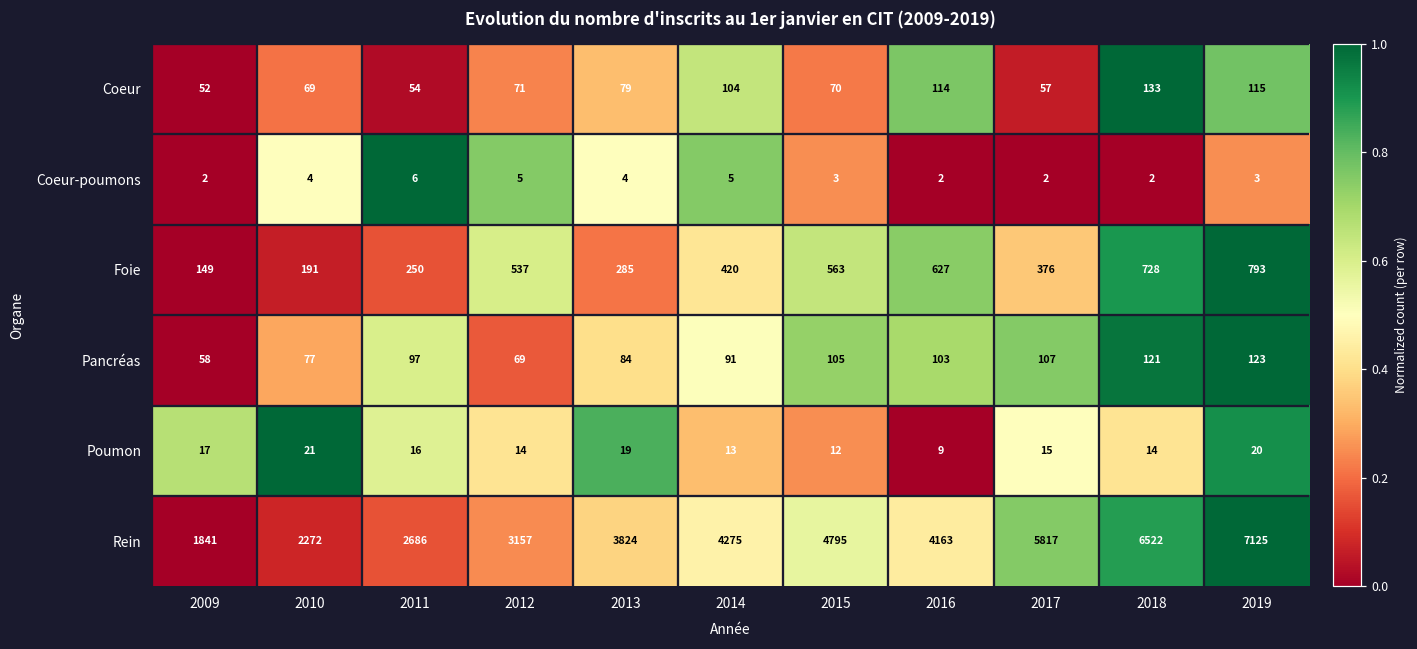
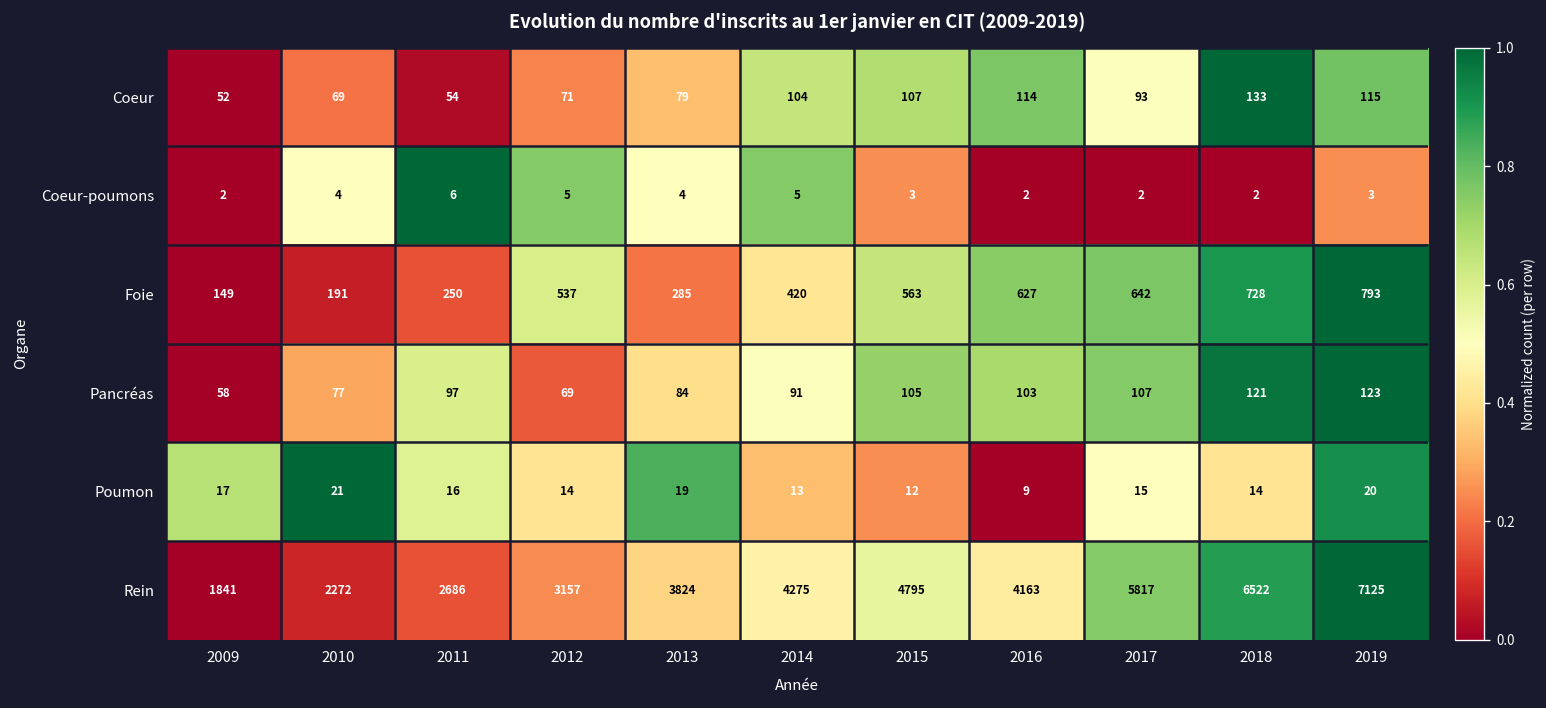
  {
    "Coeur": {
      "2009": 52,
      "2010": 69,
      "2011": 54,
      "2012": 71,
      "2013": 79,
      "2014": 104,
-     "2015": 70,
+     "2015": 107,
      "2016": 114,
-     "2017": 57,
+     "2017": 93,
      "2018": 133,
      "2019": 115
    },
    "Coeur-poumons": {
      "2009": 2,
      "2010": 4,
      "2011": 6,
      "2012": 5,
      "2013": 4,
      "2014": 5,
      "2015": 3,
      "2016": 2,
      "2017": 2,
      "2018": 2,
      "2019": 3
    },
    "Foie": {
      "2009": 149,
      "2010": 191,
      "2011": 250,
      "2012": 537,
      "2013": 285,
      "2014": 420,
      "2015": 563,
      "2016": 627,
-     "2017": 376,
+     "2017": 642,
      "2018": 728,
      "2019": 793
    },
    "Pancréas": {
      "2009": 58,
      "2010": 77,
      "2011": 97,
      "2012": 69,
      "2013": 84,
      "2014": 91,
      "2015": 105,
      "2016": 103,
      "2017": 107,
      "2018": 121,
      "2019": 123
    },
    "Poumon": {
      "2009": 17,
      "2010": 21,
      "2011": 16,
      "2012": 14,
      "2013": 19,
      "2014": 13,
      "2015": 12,
      "2016": 9,
      "2017": 15,
      "2018": 14,
      "2019": 20
    },
    "Rein": {
      "2009": 1841,
      "2010": 2272,
      "2011": 2686,
      "2012": 3157,
      "2013": 3824,
      "2014": 4275,
      "2015": 4795,
      "2016": 4163,
      "2017": 5817,
      "2018": 6522,
      "2019": 7125
    }
  }
